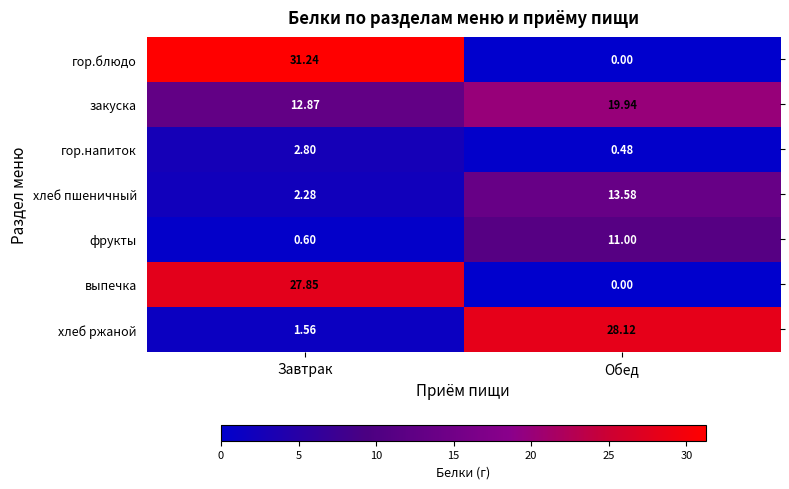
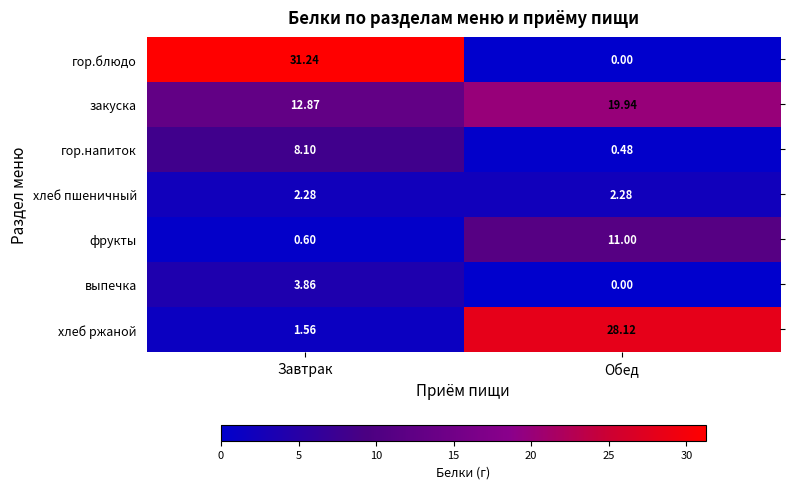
  {
    "гор.блюдо": {
      "Завтрак": 31.24,
      "Обед": 0.00
    },
    "закуска": {
      "Завтрак": 12.87,
      "Обед": 19.94
    },
    "гор.напиток": {
-     "Завтрак": 2.80,
+     "Завтрак": 8.10,
      "Обед": 0.48
    },
    "хлеб пшеничный": {
      "Завтрак": 2.28,
-     "Обед": 13.58
+     "Обед": 2.28
    },
    "фрукты": {
      "Завтрак": 0.60,
      "Обед": 11.00
    },
    "выпечка": {
-     "Завтрак": 27.85,
+     "Завтрак": 3.86,
      "Обед": 0.00
    },
    "хлеб ржаной": {
      "Завтрак": 1.56,
      "Обед": 28.12
    }
  }
